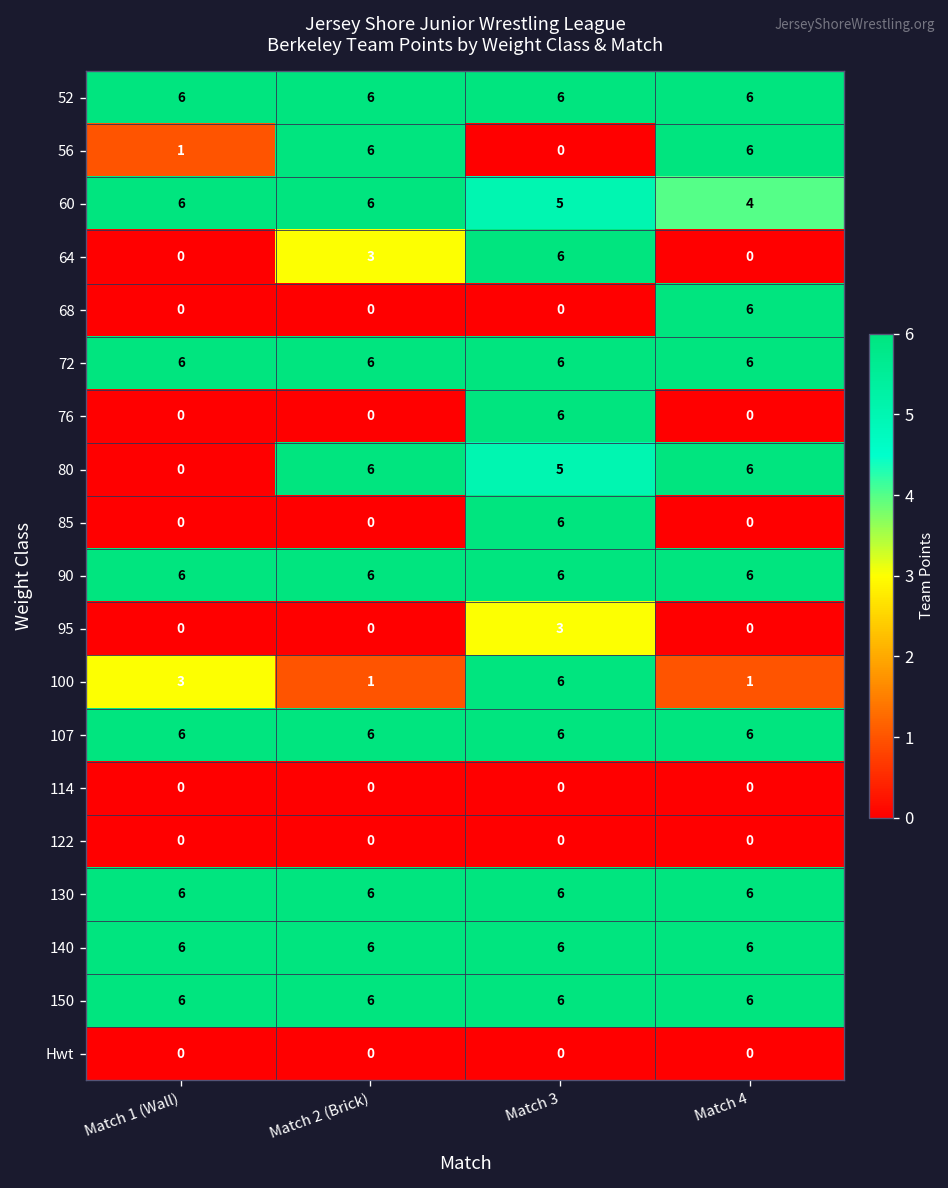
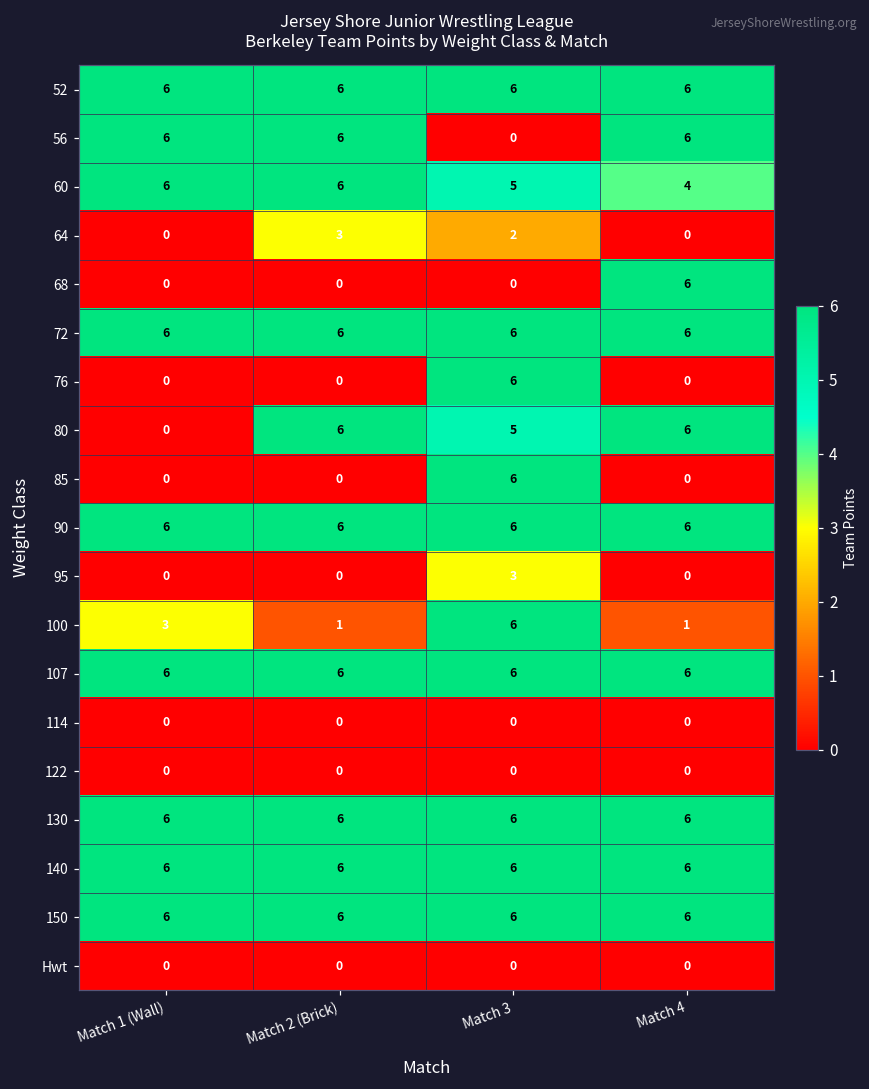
  {
    "52": {
      "Match 1 (Wall)": 6,
      "Match 2 (Brick)": 6,
      "Match 3": 6,
      "Match 4": 6
    },
    "56": {
-     "Match 1 (Wall)": 1,
+     "Match 1 (Wall)": 6,
      "Match 2 (Brick)": 6,
      "Match 3": 0,
      "Match 4": 6
    },
    "60": {
      "Match 1 (Wall)": 6,
      "Match 2 (Brick)": 6,
      "Match 3": 5,
      "Match 4": 4
    },
    "64": {
      "Match 1 (Wall)": 0,
      "Match 2 (Brick)": 3,
-     "Match 3": 6,
+     "Match 3": 2,
      "Match 4": 0
    },
    "68": {
      "Match 1 (Wall)": 0,
      "Match 2 (Brick)": 0,
      "Match 3": 0,
      "Match 4": 6
    },
    "72": {
      "Match 1 (Wall)": 6,
      "Match 2 (Brick)": 6,
      "Match 3": 6,
      "Match 4": 6
    },
    "76": {
      "Match 1 (Wall)": 0,
      "Match 2 (Brick)": 0,
      "Match 3": 6,
      "Match 4": 0
    },
    "80": {
      "Match 1 (Wall)": 0,
      "Match 2 (Brick)": 6,
      "Match 3": 5,
      "Match 4": 6
    },
    "85": {
      "Match 1 (Wall)": 0,
      "Match 2 (Brick)": 0,
      "Match 3": 6,
      "Match 4": 0
    },
    "90": {
      "Match 1 (Wall)": 6,
      "Match 2 (Brick)": 6,
      "Match 3": 6,
      "Match 4": 6
    },
    "95": {
      "Match 1 (Wall)": 0,
      "Match 2 (Brick)": 0,
      "Match 3": 3,
      "Match 4": 0
    },
    "100": {
      "Match 1 (Wall)": 3,
      "Match 2 (Brick)": 1,
      "Match 3": 6,
      "Match 4": 1
    },
    "107": {
      "Match 1 (Wall)": 6,
      "Match 2 (Brick)": 6,
      "Match 3": 6,
      "Match 4": 6
    },
    "114": {
      "Match 1 (Wall)": 0,
      "Match 2 (Brick)": 0,
      "Match 3": 0,
      "Match 4": 0
    },
    "122": {
      "Match 1 (Wall)": 0,
      "Match 2 (Brick)": 0,
      "Match 3": 0,
      "Match 4": 0
    },
    "130": {
      "Match 1 (Wall)": 6,
      "Match 2 (Brick)": 6,
      "Match 3": 6,
      "Match 4": 6
    },
    "140": {
      "Match 1 (Wall)": 6,
      "Match 2 (Brick)": 6,
      "Match 3": 6,
      "Match 4": 6
    },
    "150": {
      "Match 1 (Wall)": 6,
      "Match 2 (Brick)": 6,
      "Match 3": 6,
      "Match 4": 6
    },
    "Hwt": {
      "Match 1 (Wall)": 0,
      "Match 2 (Brick)": 0,
      "Match 3": 0,
      "Match 4": 0
    }
  }
